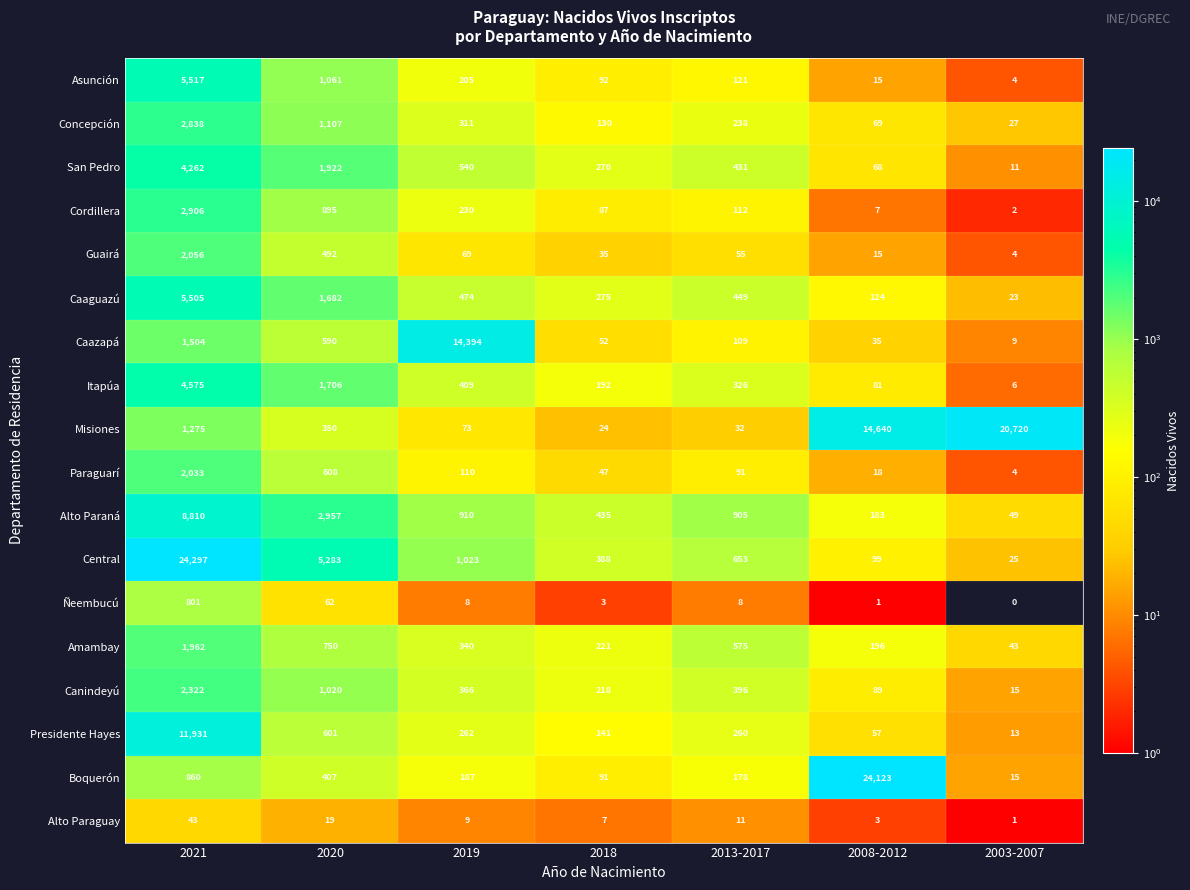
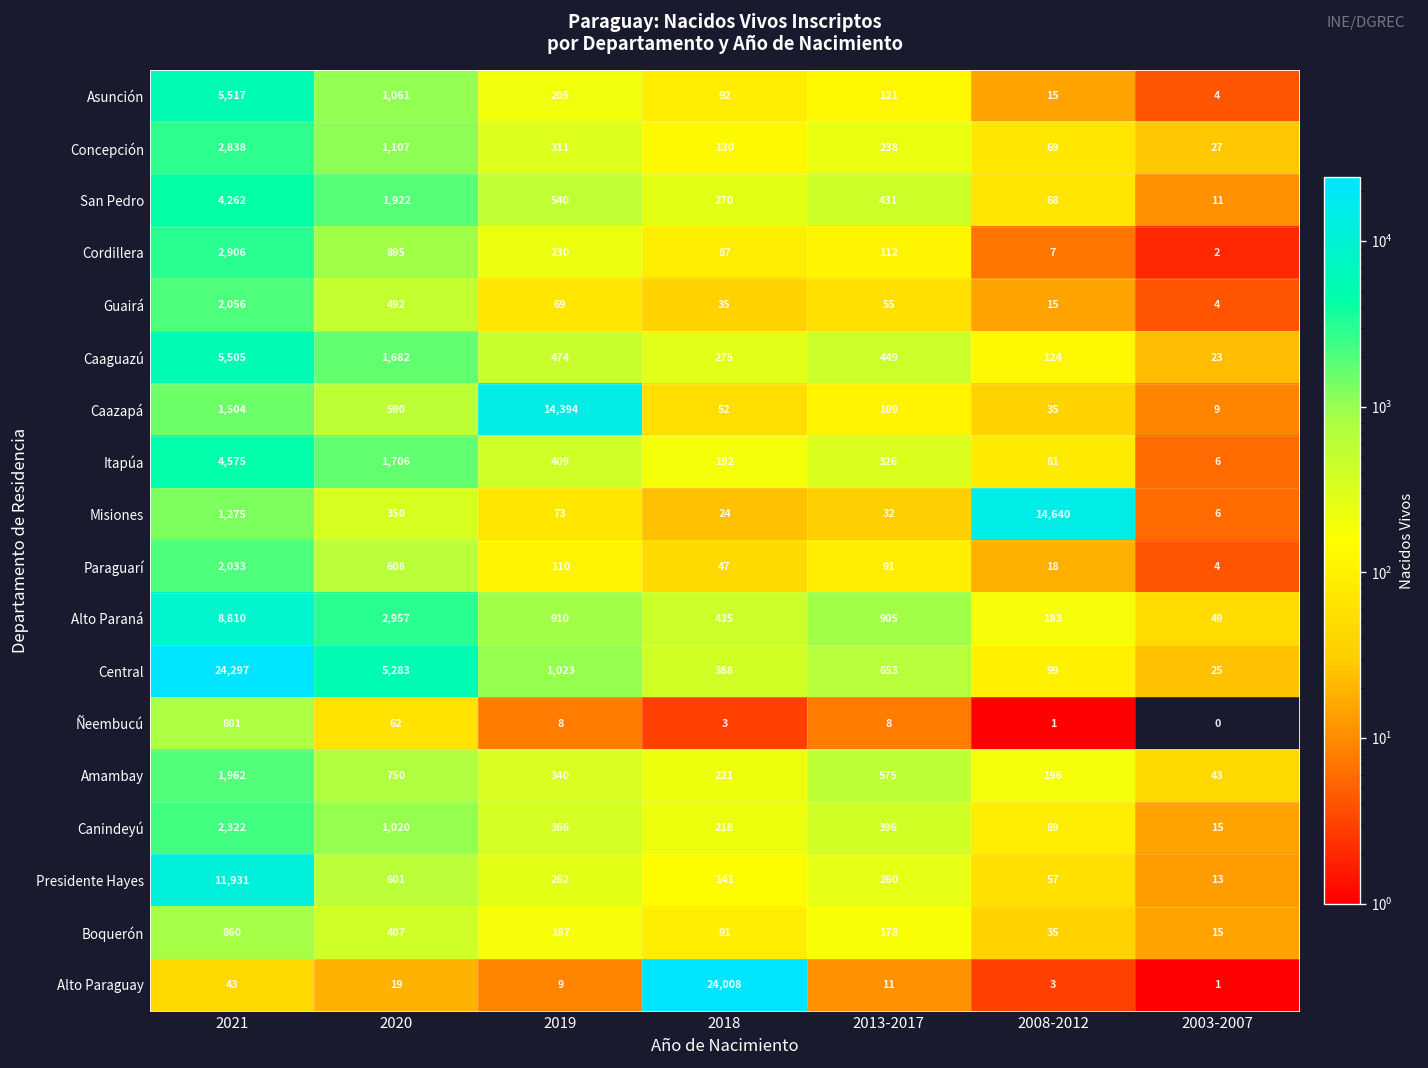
  {
    "Asunción": {
      "2021": "5,517",
      "2020": "1,061",
      "2019": "205",
      "2018": "92",
      "2013-2017": "121",
      "2008-2012": "15",
      "2003-2007": "4"
    },
    "Concepción": {
      "2021": "2,838",
      "2020": "1,107",
      "2019": "311",
      "2018": "130",
      "2013-2017": "238",
      "2008-2012": "69",
      "2003-2007": "27"
    },
    "San Pedro": {
      "2021": "4,262",
      "2020": "1,922",
      "2019": "540",
      "2018": "270",
      "2013-2017": "431",
      "2008-2012": "68",
      "2003-2007": "11"
    },
    "Cordillera": {
      "2021": "2,906",
      "2020": "895",
      "2019": "230",
      "2018": "87",
      "2013-2017": "112",
      "2008-2012": "7",
      "2003-2007": "2"
    },
    "Guairá": {
      "2021": "2,056",
      "2020": "492",
      "2019": "69",
      "2018": "35",
      "2013-2017": "55",
      "2008-2012": "15",
      "2003-2007": "4"
    },
    "Caaguazú": {
      "2021": "5,505",
      "2020": "1,682",
      "2019": "474",
      "2018": "275",
      "2013-2017": "449",
      "2008-2012": "124",
      "2003-2007": "23"
    },
    "Caazapá": {
      "2021": "1,504",
      "2020": "590",
      "2019": "14,394",
      "2018": "52",
      "2013-2017": "109",
      "2008-2012": "35",
      "2003-2007": "9"
    },
    "Itapúa": {
      "2021": "4,575",
      "2020": "1,706",
      "2019": "409",
      "2018": "192",
      "2013-2017": "326",
      "2008-2012": "81",
      "2003-2007": "6"
    },
    "Misiones": {
      "2021": "1,275",
      "2020": "350",
      "2019": "73",
      "2018": "24",
      "2013-2017": "32",
      "2008-2012": "14,640",
-     "2003-2007": "20,720"
+     "2003-2007": "6"
    },
    "Paraguarí": {
      "2021": "2,033",
      "2020": "608",
      "2019": "110",
      "2018": "47",
      "2013-2017": "91",
      "2008-2012": "18",
      "2003-2007": "4"
    },
    "Alto Paraná": {
      "2021": "8,810",
      "2020": "2,957",
      "2019": "910",
      "2018": "435",
      "2013-2017": "905",
      "2008-2012": "183",
      "2003-2007": "49"
    },
    "Central": {
      "2021": "24,297",
      "2020": "5,283",
      "2019": "1,023",
      "2018": "388",
      "2013-2017": "653",
      "2008-2012": "99",
      "2003-2007": "25"
    },
    "Ñeembucú": {
      "2021": "801",
      "2020": "62",
      "2019": "8",
      "2018": "3",
      "2013-2017": "8",
      "2008-2012": "1",
      "2003-2007": "0"
    },
    "Amambay": {
      "2021": "1,962",
      "2020": "750",
      "2019": "340",
      "2018": "221",
      "2013-2017": "575",
      "2008-2012": "196",
      "2003-2007": "43"
    },
    "Canindeyú": {
      "2021": "2,322",
      "2020": "1,020",
      "2019": "366",
      "2018": "218",
      "2013-2017": "396",
      "2008-2012": "89",
      "2003-2007": "15"
    },
    "Presidente Hayes": {
      "2021": "11,931",
      "2020": "601",
      "2019": "262",
      "2018": "141",
      "2013-2017": "260",
      "2008-2012": "57",
      "2003-2007": "13"
    },
    "Boquerón": {
      "2021": "860",
      "2020": "407",
      "2019": "187",
      "2018": "91",
      "2013-2017": "178",
-     "2008-2012": "24,123",
+     "2008-2012": "35",
      "2003-2007": "15"
    },
    "Alto Paraguay": {
      "2021": "43",
      "2020": "19",
      "2019": "9",
-     "2018": "7",
+     "2018": "24,008",
      "2013-2017": "11",
      "2008-2012": "3",
      "2003-2007": "1"
    }
  }
